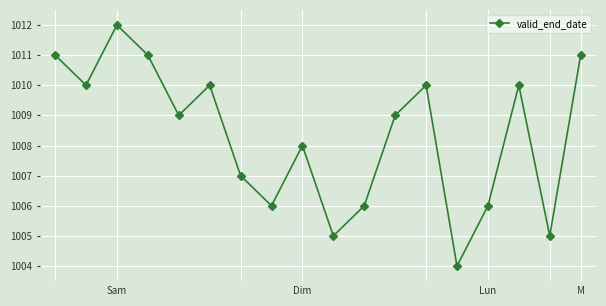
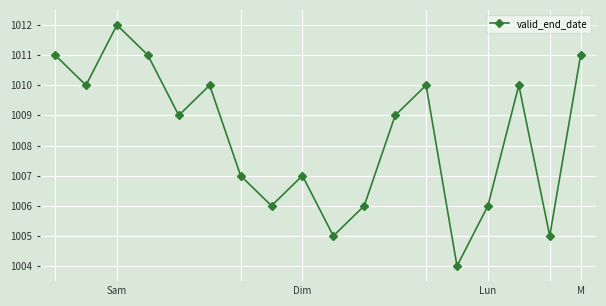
  {
    "Sam": 1012,
-   "Dim": 1008,
+   "Dim": 1007,
    "Lun": 1006,
    "M": 1011
  }
